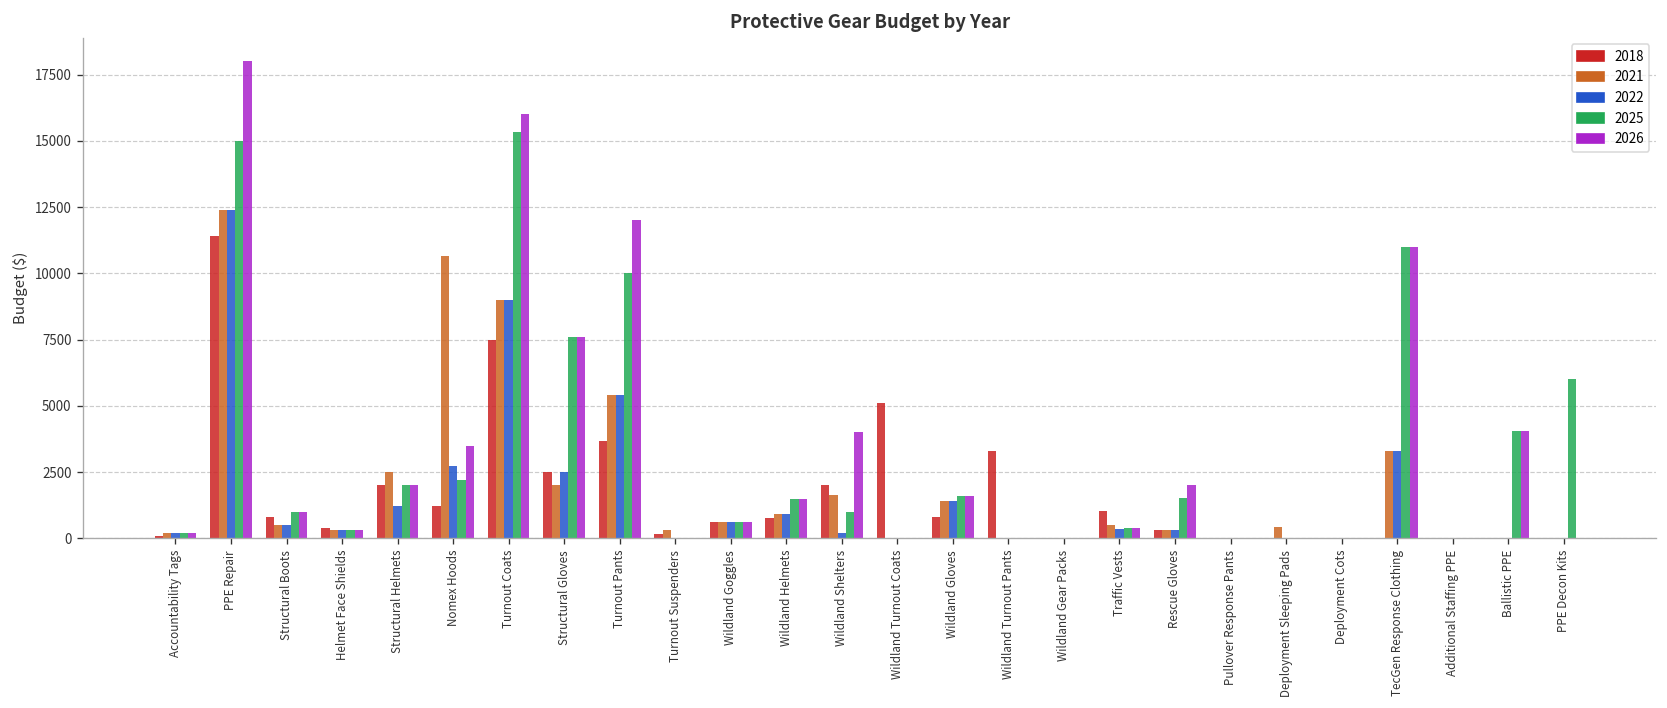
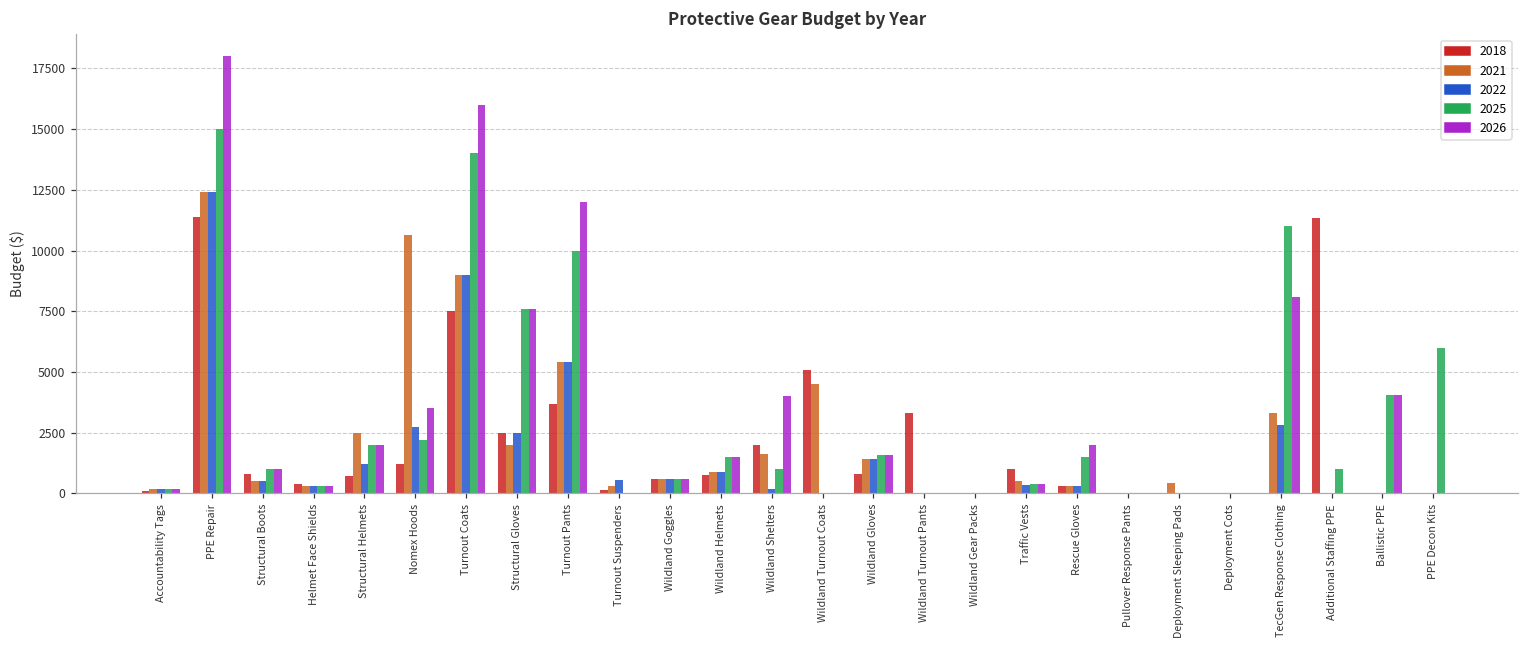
  {
    "2018": {
      "PPE Repair": 11400,
      "Structural Boots": 800,
      "Helmet Face Shields": 400,
-     "Structural Helmets": 2000,
+     "Structural Helmets": 700,
      "Nomex Hoods": 1200,
      "Turnout Coats": 7500,
      "Structural Gloves": 2500,
      "Turnout Pants": 3700,
      "Turnout Suspenders": 200,
      "Wildland Goggles": 600,
      "Wildland Helmets": 800,
      "Wildland Shelters": 2000,
      "Wildland Turnout Coats": 5100,
      "Wildland Gloves": 800,
      "Wildland Turnout Pants": 3300,
      "Wildland Gear Packs": 0,
      "Traffic Vests": 1000,
      "Rescue Gloves": 300,
      "Pullover Response Pants": 0,
      "Deployment Sleeping Pads": 0,
      "Deployment Cots": 0,
      "TecGen Response Clothing": 0,
-     "Additional Staffing PPE": 0,
+     "Additional Staffing PPE": 11300,
      "Ballistic PPE": 0,
      "PPE Decon Kits": 0
    },
    "2021": {
      "Accountability Tags": 200,
      "PPE Repair": 12400,
      "Structural Boots": 500,
      "Helmet Face Shields": 300,
      "Structural Helmets": 2500,
      "Nomex Hoods": 10600,
      "Turnout Coats": 9000,
      "Structural Gloves": 2000,
      "Turnout Pants": 5400,
      "Turnout Suspenders": 300,
      "Wildland Goggles": 600,
      "Wildland Helmets": 900,
      "Wildland Shelters": 1600,
-     "Wildland Turnout Coats": 0,
+     "Wildland Turnout Coats": 4500,
      "Wildland Gloves": 1400,
      "Wildland Turnout Pants": 0,
      "Wildland Gear Packs": 0,
      "Traffic Vests": 500,
      "Rescue Gloves": 300,
      "Pullover Response Pants": 0,
      "Deployment Sleeping Pads": 400,
      "Deployment Cots": 0,
      "TecGen Response Clothing": 3300,
      "Additional Staffing PPE": 0,
      "Ballistic PPE": 0,
      "PPE Decon Kits": 0
    },
    "2022": {
      "Accountability Tags": 200,
      "PPE Repair": 12400,
      "Structural Boots": 500,
      "Helmet Face Shields": 300,
      "Structural Helmets": 1200,
      "Nomex Hoods": 2700,
      "Turnout Coats": 9000,
      "Structural Gloves": 2500,
      "Turnout Pants": 5400,
-     "Turnout Suspenders": 0,
+     "Turnout Suspenders": 600,
      "Wildland Goggles": 600,
      "Wildland Helmets": 900,
      "Wildland Shelters": 200,
      "Wildland Turnout Coats": 0,
      "Wildland Gloves": 1400,
      "Wildland Turnout Pants": 0,
      "Wildland Gear Packs": 0,
      "Traffic Vests": 300,
      "Rescue Gloves": 300,
      "Pullover Response Pants": 0,
      "Deployment Sleeping Pads": 0,
      "Deployment Cots": 0,
-     "TecGen Response Clothing": 3300,
+     "TecGen Response Clothing": 2800,
      "Additional Staffing PPE": 0,
      "Ballistic PPE": 0,
      "PPE Decon Kits": 0
    },
    "2025": {
      "Accountability Tags": 200,
      "PPE Repair": 15000,
      "Structural Boots": 1000,
      "Helmet Face Shields": 300,
      "Structural Helmets": 2000,
      "Nomex Hoods": 2200,
-     "Turnout Coats": 15300,
+     "Turnout Coats": 14000,
      "Structural Gloves": 7600,
      "Turnout Pants": 10000,
      "Turnout Suspenders": 0,
      "Wildland Goggles": 600,
      "Wildland Helmets": 1500,
      "Wildland Shelters": 1000,
      "Wildland Turnout Coats": 0,
      "Wildland Gloves": 1600,
      "Wildland Turnout Pants": 0,
      "Wildland Gear Packs": 0,
      "Traffic Vests": 400,
      "Rescue Gloves": 1500,
      "Pullover Response Pants": 0,
      "Deployment Sleeping Pads": 0,
      "Deployment Cots": 0,
      "TecGen Response Clothing": 11000,
-     "Additional Staffing PPE": 0,
+     "Additional Staffing PPE": 1000,
      "Ballistic PPE": 4100,
      "PPE Decon Kits": 6000
    },
    "2026": {
      "Accountability Tags": 200,
      "PPE Repair": 18000,
      "Structural Boots": 1000,
      "Helmet Face Shields": 300,
      "Structural Helmets": 2000,
      "Nomex Hoods": 3500,
      "Turnout Coats": 16000,
      "Structural Gloves": 7600,
      "Turnout Pants": 12000,
      "Turnout Suspenders": 0,
      "Wildland Goggles": 600,
      "Wildland Helmets": 1500,
      "Wildland Shelters": 4000,
      "Wildland Turnout Coats": 0,
      "Wildland Gloves": 1600,
      "Wildland Turnout Pants": 0,
      "Wildland Gear Packs": 0,
      "Traffic Vests": 400,
      "Rescue Gloves": 2000,
      "Pullover Response Pants": 0,
      "Deployment Sleeping Pads": 0,
      "Deployment Cots": 0,
-     "TecGen Response Clothing": 11000,
+     "TecGen Response Clothing": 8100,
      "Additional Staffing PPE": 0,
      "Ballistic PPE": 4100,
      "PPE Decon Kits": 0
    }
  }
